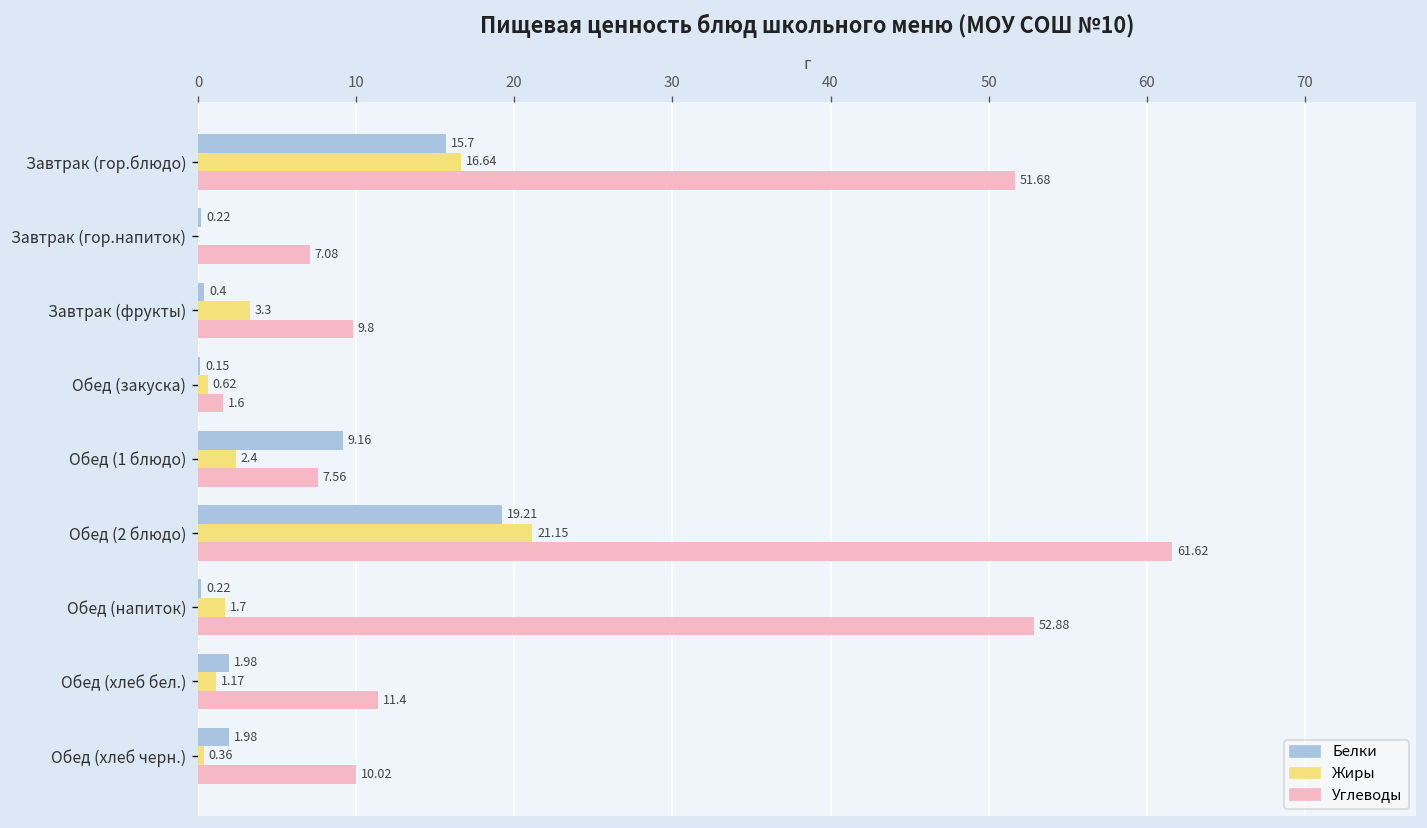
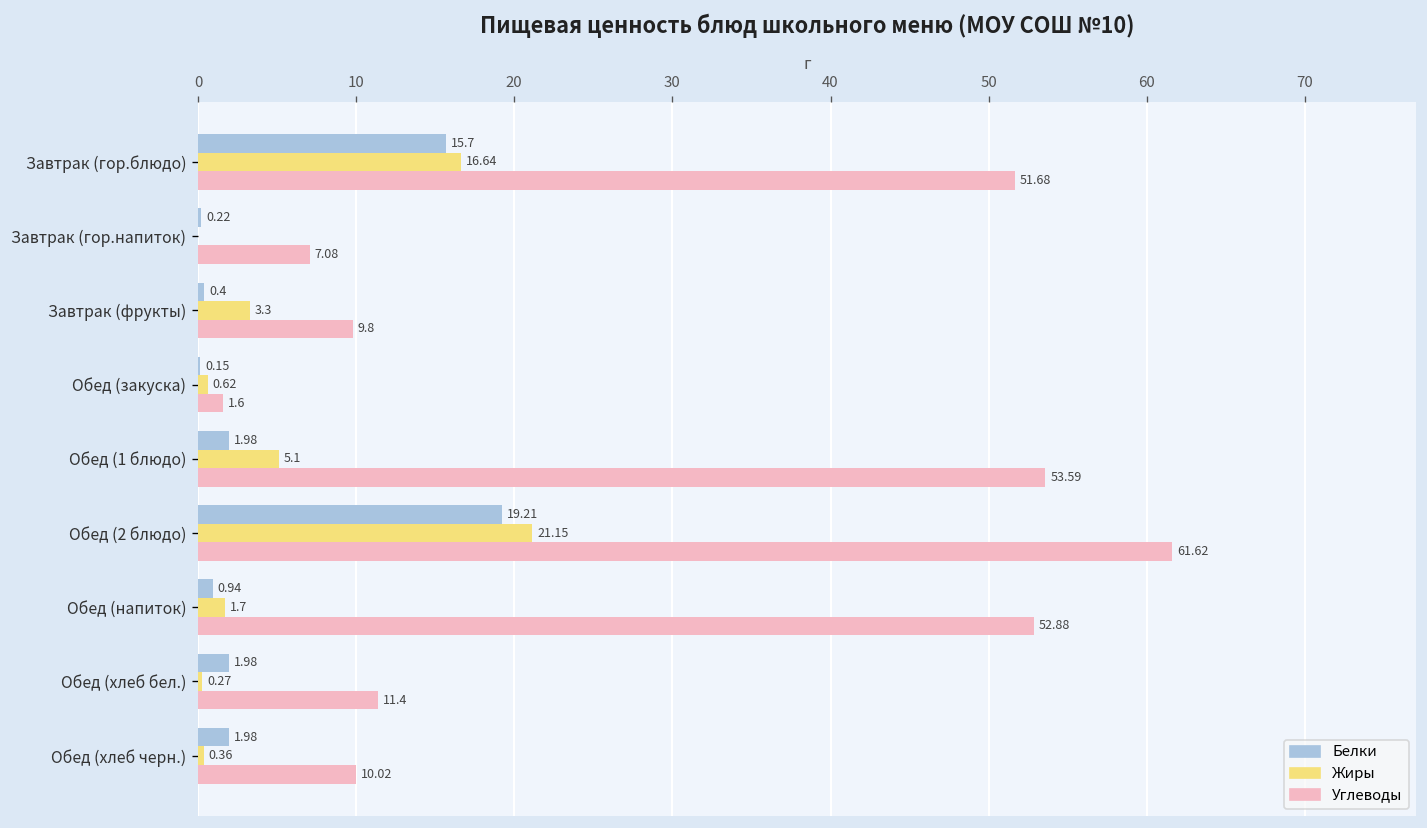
  {
    "Белки": {
      "Завтрак (гор.блюдо)": 15.7,
      "Завтрак (гор.напиток)": 0.22,
      "Завтрак (фрукты)": 0.4,
      "Обед (закуска)": 0.15,
-     "Обед (1 блюдо)": 9.16,
+     "Обед (1 блюдо)": 1.98,
      "Обед (2 блюдо)": 19.21,
-     "Обед (напиток)": 0.22,
+     "Обед (напиток)": 0.94,
      "Обед (хлеб бел.)": 1.98,
      "Обед (хлеб черн.)": 1.98
    },
    "Жиры": {
      "Завтрак (гор.блюдо)": 16.64,
      "Завтрак (фрукты)": 3.3,
      "Обед (закуска)": 0.62,
-     "Обед (1 блюдо)": 2.4,
+     "Обед (1 блюдо)": 5.1,
      "Обед (2 блюдо)": 21.15,
      "Обед (напиток)": 1.7,
-     "Обед (хлеб бел.)": 1.17,
+     "Обед (хлеб бел.)": 0.27,
      "Обед (хлеб черн.)": 0.36
    },
    "Углеводы": {
      "Завтрак (гор.блюдо)": 51.68,
      "Завтрак (гор.напиток)": 7.08,
      "Завтрак (фрукты)": 9.8,
      "Обед (закуска)": 1.6,
-     "Обед (1 блюдо)": 7.56,
+     "Обед (1 блюдо)": 53.59,
      "Обед (2 блюдо)": 61.62,
      "Обед (напиток)": 52.88,
      "Обед (хлеб бел.)": 11.4,
      "Обед (хлеб черн.)": 10.02
    }
  }
